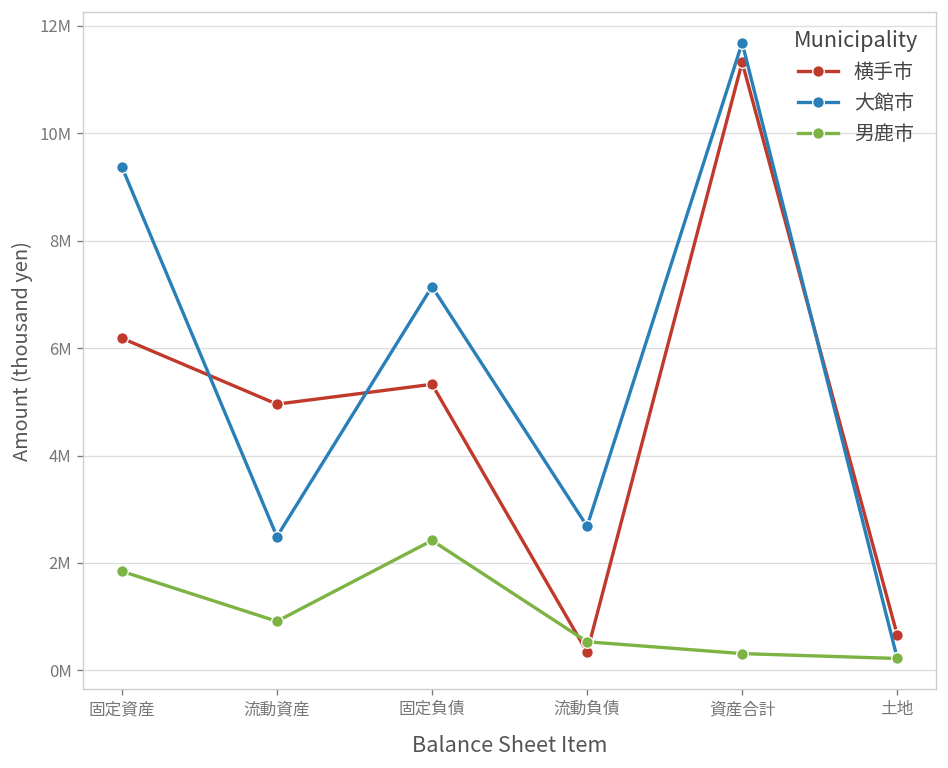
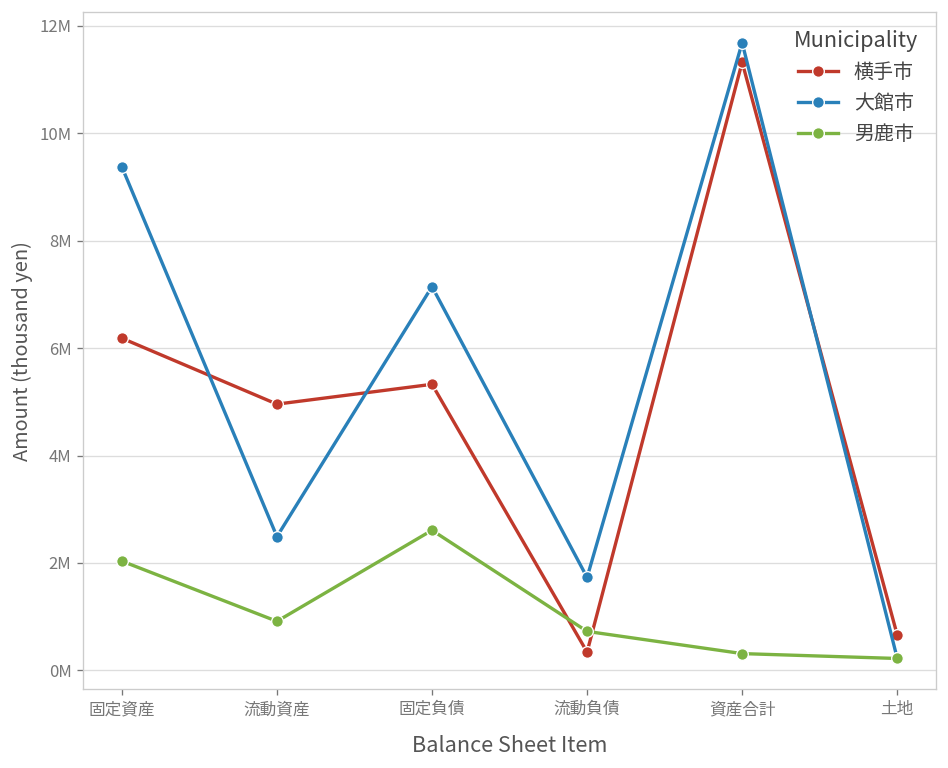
  {
    "横手市": {
      "固定資産": 6200000,
      "流動資産": 5000000,
      "固定負債": 5300000,
      "流動負債": 300000,
      "資産合計": 11300000,
      "土地": 700000
    },
    "大館市": {
      "固定資産": 9400000,
      "流動資産": 2500000,
      "固定負債": 7100000,
-     "流動負債": 2700000,
+     "流動負債": 1700000,
      "資産合計": 11700000
    },
    "男鹿市": {
-     "固定資産": 1800000,
+     "固定資産": 2000000,
      "流動資産": 900000,
-     "固定負債": 2400000,
-     "流動負債": 500000,
+     "固定負債": 2600000,
+     "流動負債": 700000,
      "資産合計": 300000
    }
  }
